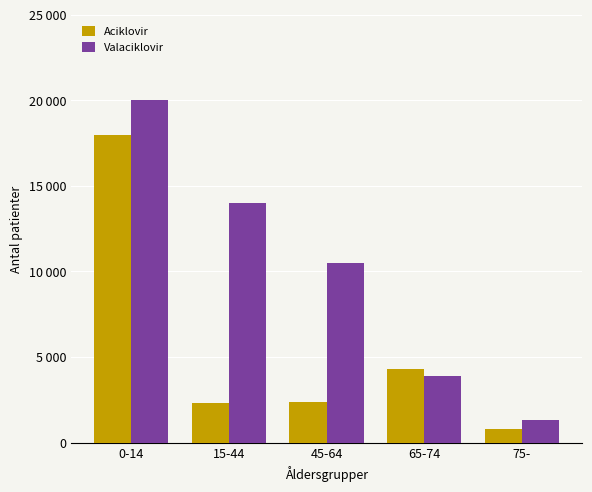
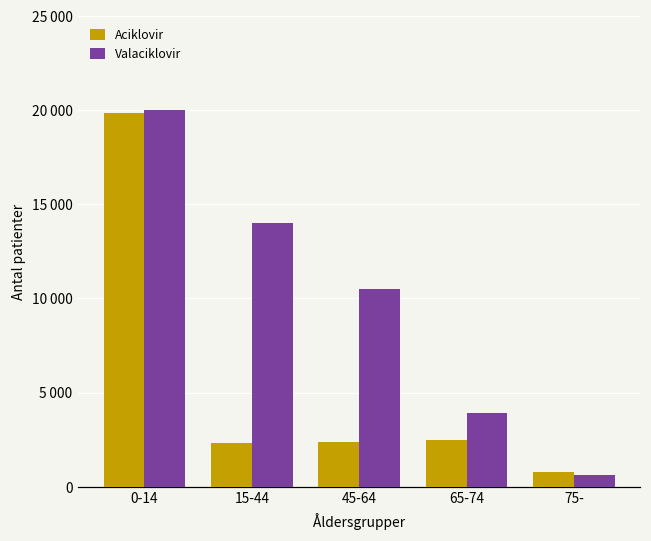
  {
    "Aciklovir": {
-     "0-14": 18000,
+     "0-14": 19900,
      "15-44": 2300,
      "45-64": 2400,
-     "65-74": 4300,
+     "65-74": 2500,
      "75-": 800
    },
    "Valaciklovir": {
      "0-14": 20000,
      "15-44": 14000,
      "45-64": 10500,
      "65-74": 3900,
-     "75-": 1300
+     "75-": 600
    }
  }
